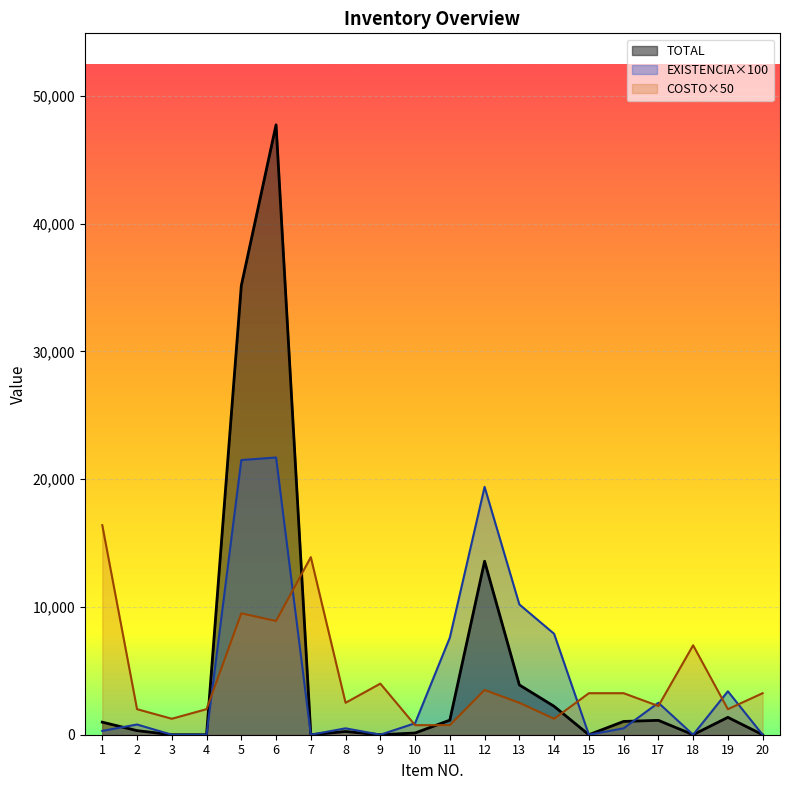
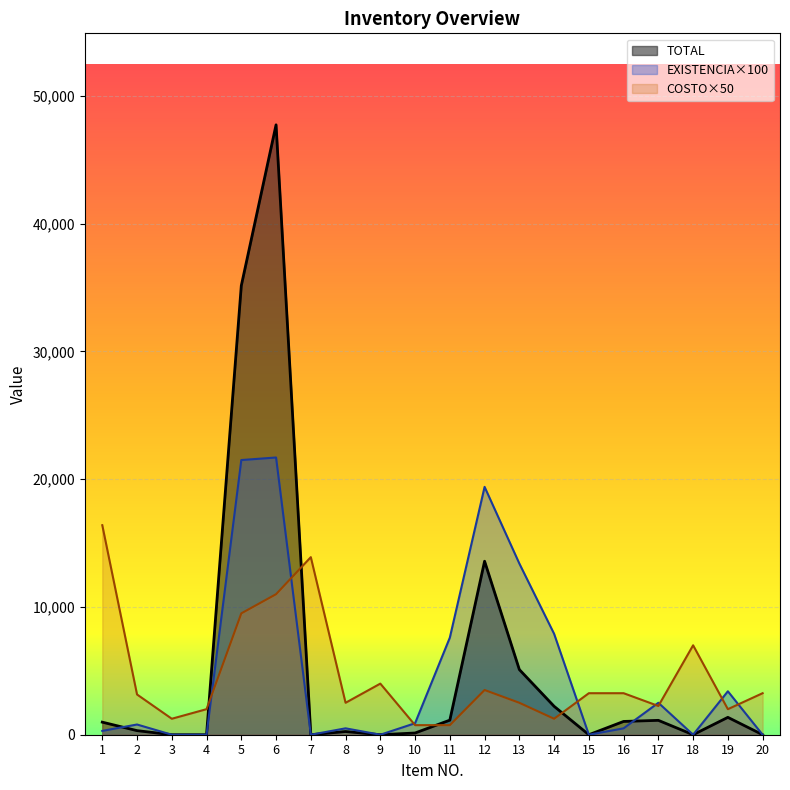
  {
    "TOTAL": {
      "1": "1,000",
      "2": "300",
      "5": "35,200",
      "6": "47,700",
      "8": "300",
      "10": "100",
      "11": "1,100",
      "12": "13,600",
-     "13": "3,900",
+     "13": "5,100",
      "14": "2,200",
      "16": "1,000",
      "17": "1,100",
      "19": "1,400"
    },
    "EXISTENCIA×100": {
      "1": "300",
      "2": "800",
      "5": "21,500",
      "6": "21,700",
      "8": "500",
      "11": "7,600",
      "12": "19,400",
-     "13": "10,200",
+     "13": "13,400",
      "14": "7,900",
      "16": "500",
      "17": "2,500",
      "19": "3,400"
    },
    "COSTO×50": {
      "1": "16,400",
-     "2": "2,000",
+     "2": "3,200",
      "3": "1,300",
      "4": "2,000",
      "5": "9,500",
-     "6": "8,900",
+     "6": "11,000",
      "7": "13,900",
      "8": "2,500",
      "9": "4,000",
      "11": "800",
      "12": "3,500",
      "13": "2,500",
      "14": "1,300",
      "15": "3,300",
      "16": "3,300",
      "17": "2,300",
      "18": "7,000",
      "19": "2,000",
      "20": "3,300"
    }
  }
